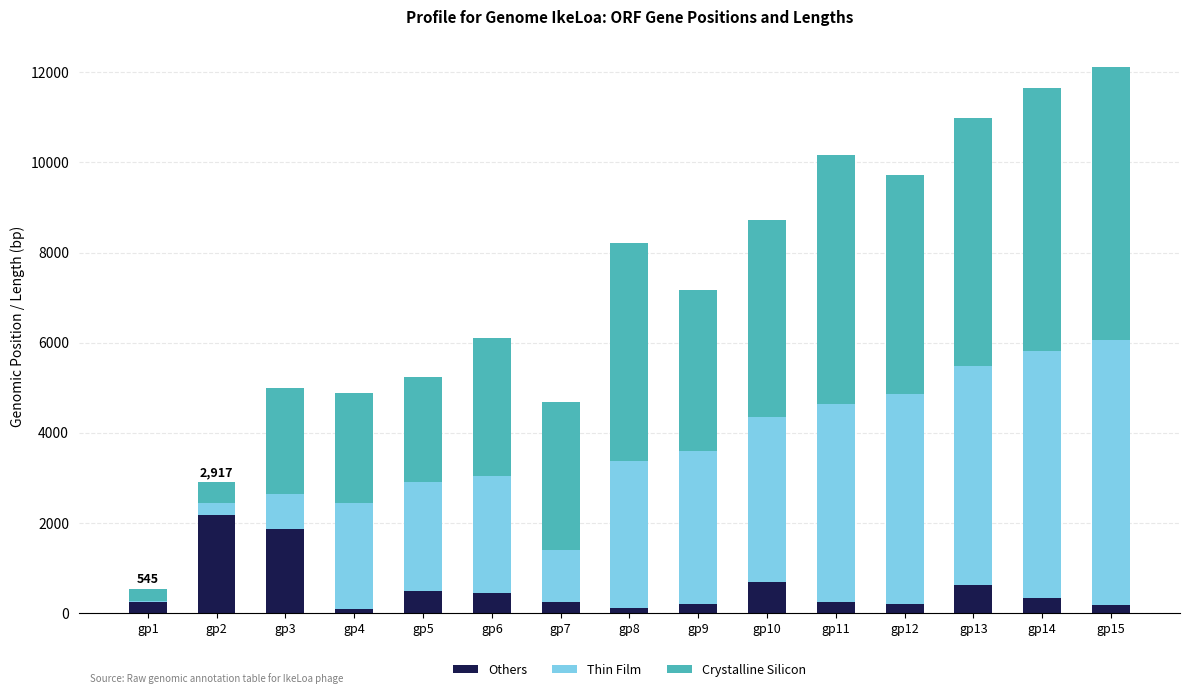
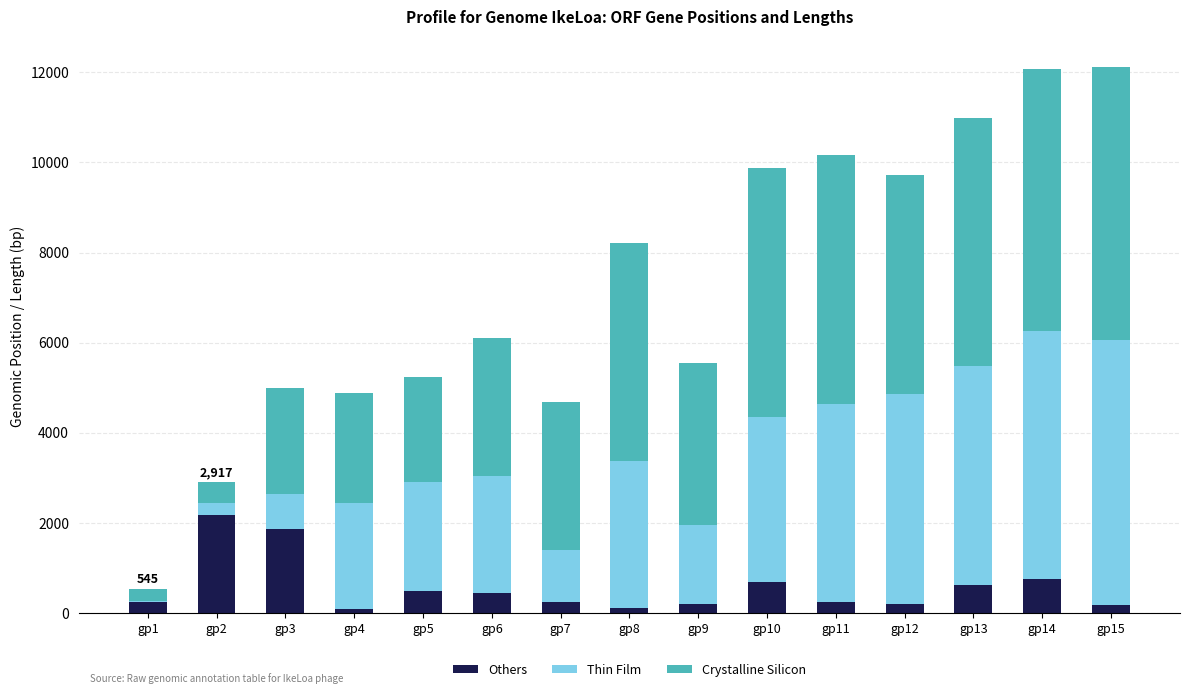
  {
    "Others": {
      "gp1": 300,
      "gp2": 2200,
      "gp3": 1900,
      "gp4": 100,
      "gp5": 500,
      "gp6": 400,
      "gp7": 200,
      "gp8": 100,
      "gp9": 200,
      "gp10": 700,
      "gp11": 300,
      "gp12": 200,
      "gp13": 600,
-     "gp14": 300,
+     "gp14": 800,
      "gp15": 200
    },
    "Thin Film": {
      "gp2": 300,
      "gp3": 800,
      "gp4": 2300,
      "gp5": 2400,
      "gp6": 2600,
      "gp7": 1200,
      "gp8": 3300,
-     "gp9": 3400,
+     "gp9": 1800,
      "gp10": 3700,
      "gp11": 4400,
      "gp12": 4600,
      "gp13": 4900,
      "gp14": 5500,
      "gp15": 5900
    },
    "Crystalline Silicon": {
      "gp3": 2300,
      "gp4": 2400,
      "gp5": 2300,
      "gp6": 3100,
      "gp7": 3300,
      "gp8": 4800,
      "gp9": 3600,
-     "gp10": 4400,
+     "gp10": 5500,
      "gp11": 5500,
      "gp12": 4900,
      "gp13": 5500,
      "gp14": 5800,
      "gp15": 6100
    }
  }
